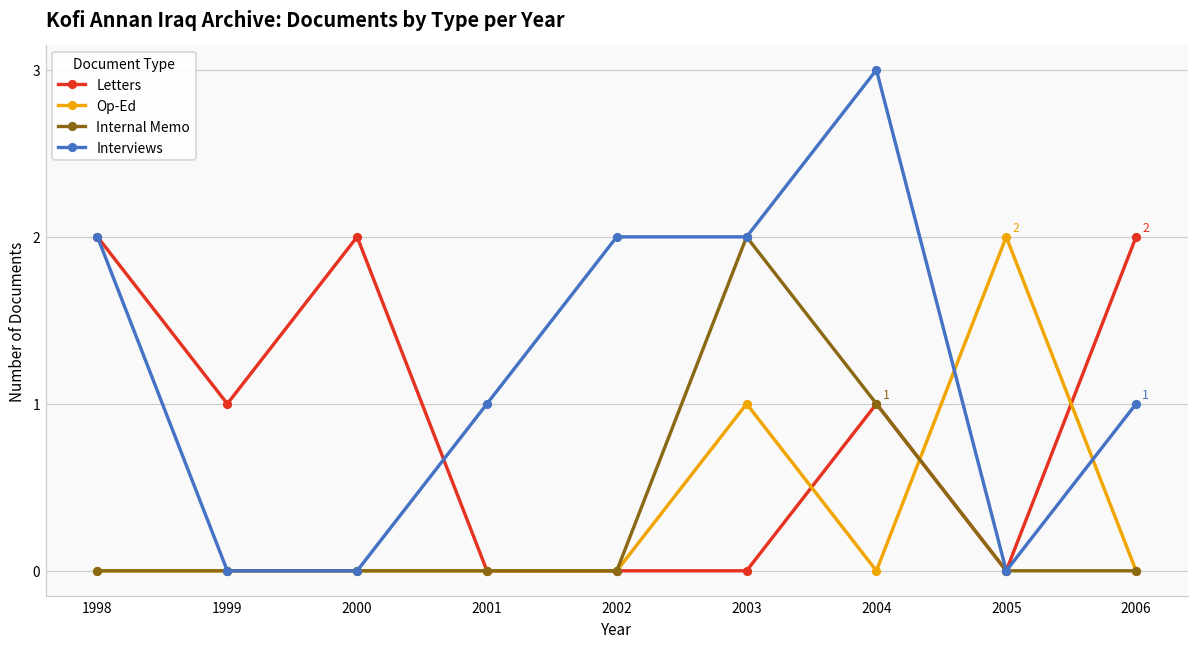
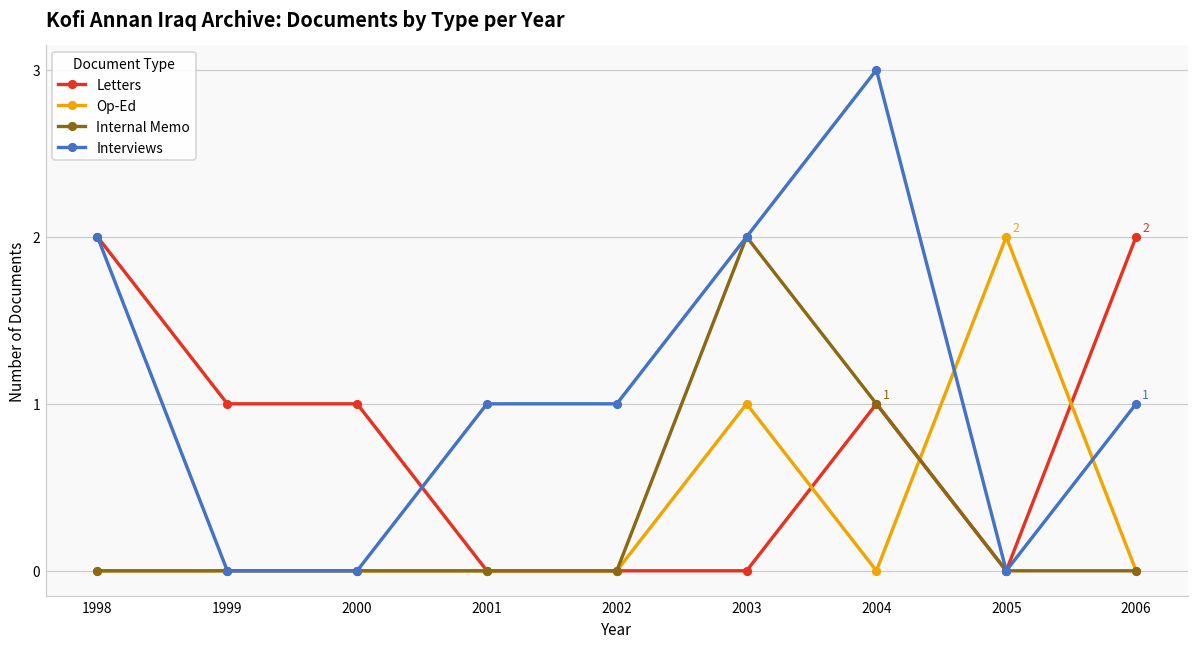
  {
    "Letters": {
      "1999": 1,
-     "2000": 2,
+     "2000": 1,
      "2003": 0
    },
    "Op-Ed": {
      "2005": 2
    },
    "Interviews": {
      "2001": 1,
-     "2002": 2,
+     "2002": 1,
      "2004": 3
    }
  }
